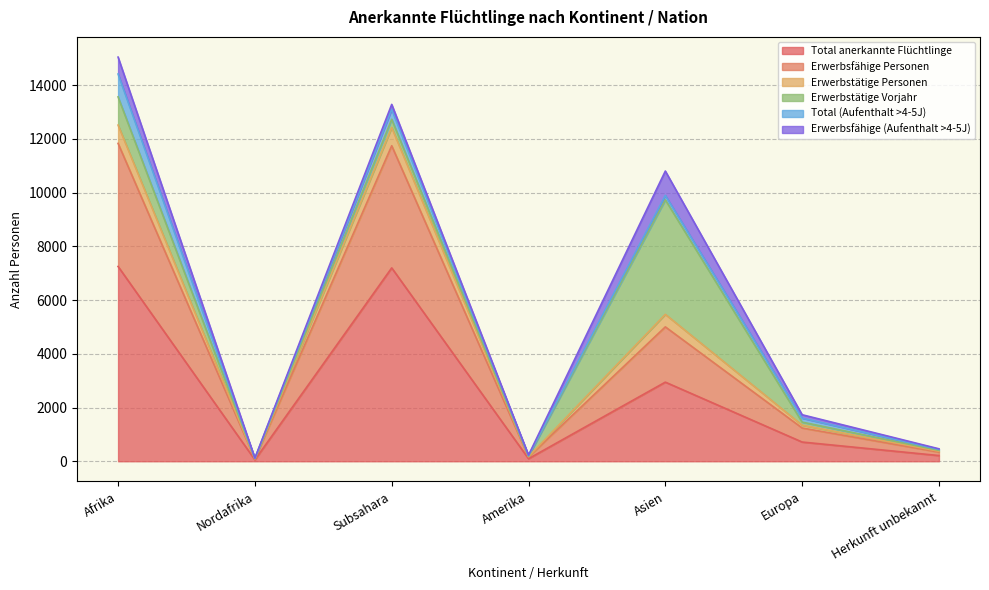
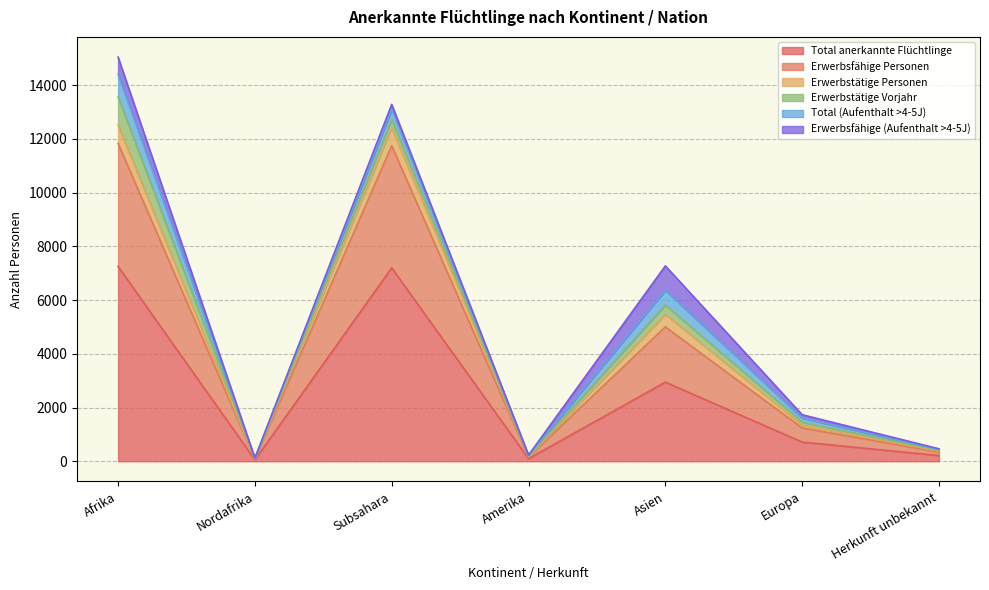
  {
    "Erwerbstätige Vorjahr": {
      "Afrika": 1100,
      "Subsahara": 300,
-     "Asien": 4300,
+     "Asien": 300,
      "Europa": 100
    },
    "Total (Aufenthalt >4-5J)": {
      "Afrika": 900,
      "Subsahara": 400,
-     "Asien": 200,
+     "Asien": 500,
      "Europa": 100
    },
    "Erwerbsfähige (Aufenthalt >4-5J)": {
      "Afrika": 600,
      "Subsahara": 200,
      "Asien": 900,
      "Europa": 100
    }
  }
